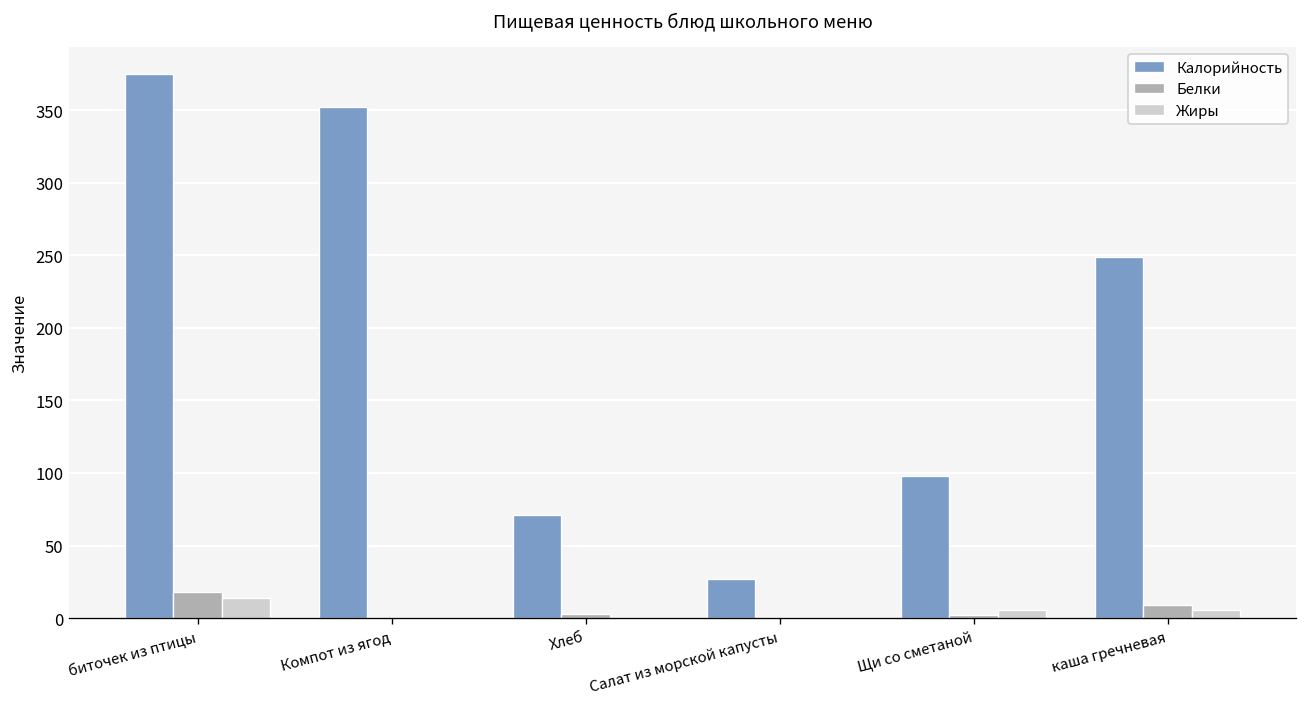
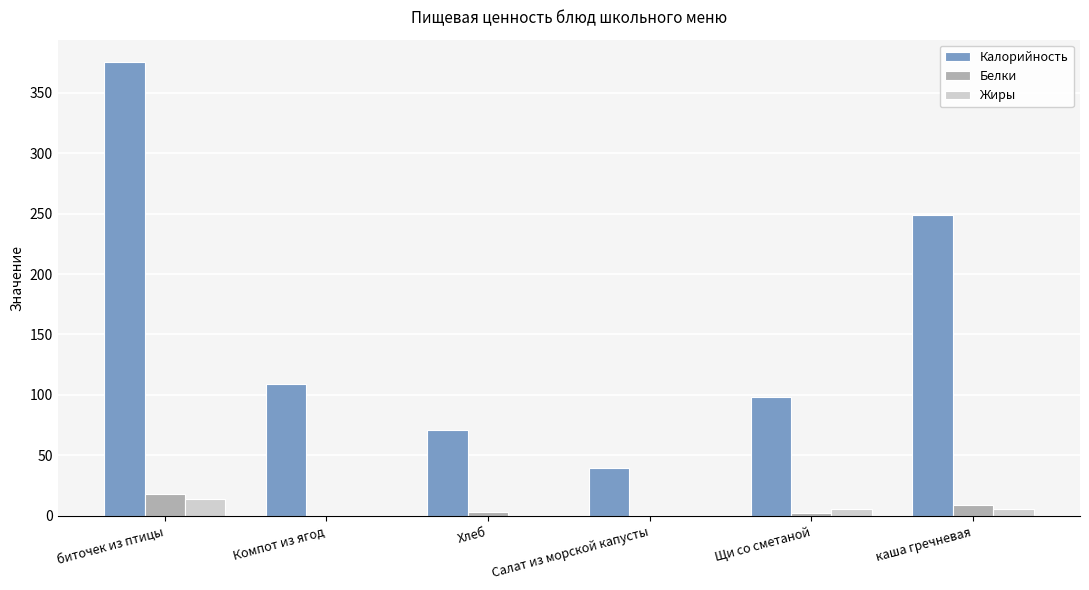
  {
    "Калорийность": {
      "биточек из птицы": 375,
-     "Компот из ягод": 352,
+     "Компот из ягод": 109,
      "Хлеб": 71,
-     "Салат из морской капусты": 27,
+     "Салат из морской капусты": 40,
      "Щи со сметаной": 98,
      "каша гречневая": 248
    }
  }
